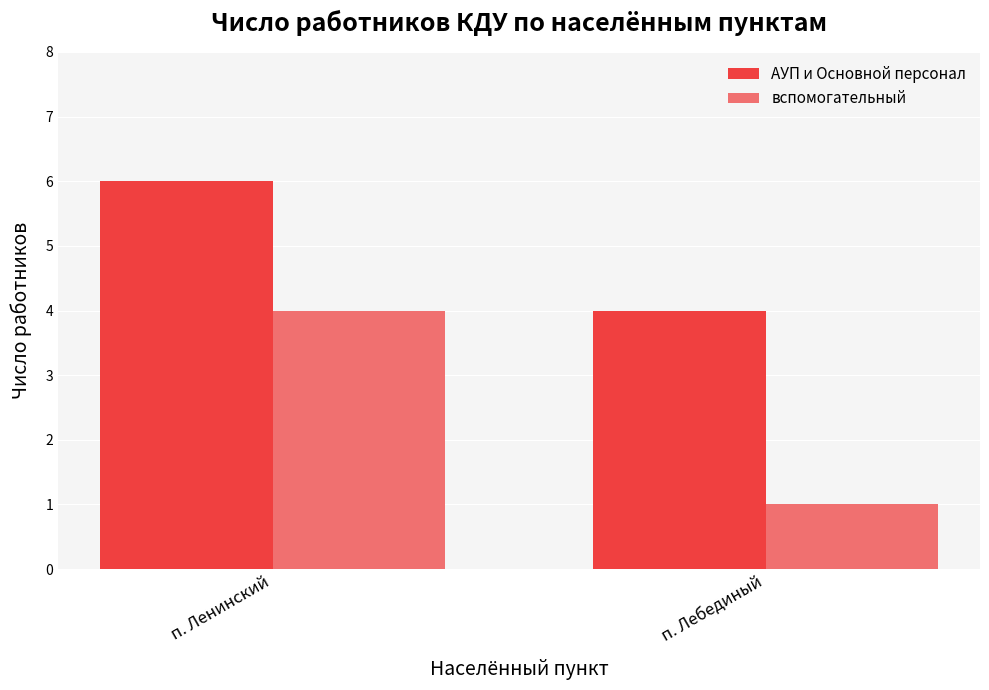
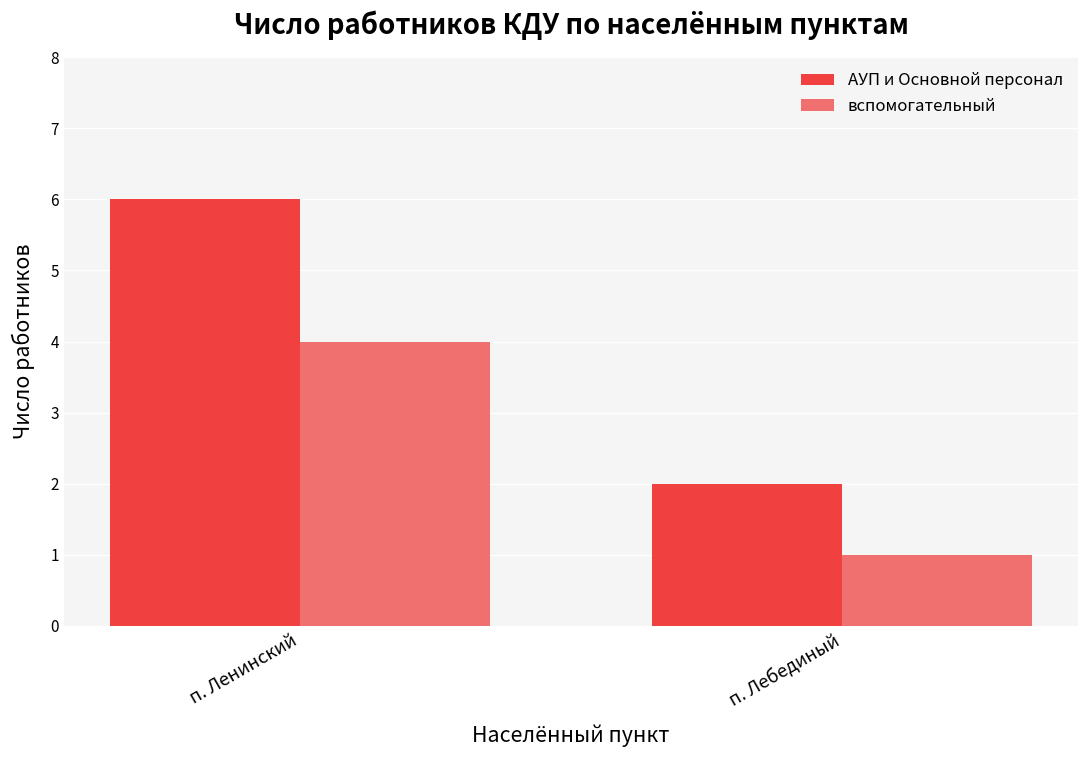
  {
    "АУП и Основной персонал": {
      "п. Ленинский": 6,
-     "п. Лебединый": 4
+     "п. Лебединый": 2
    },
    "вспомогательный": {
      "п. Ленинский": 4,
      "п. Лебединый": 1
    }
  }
